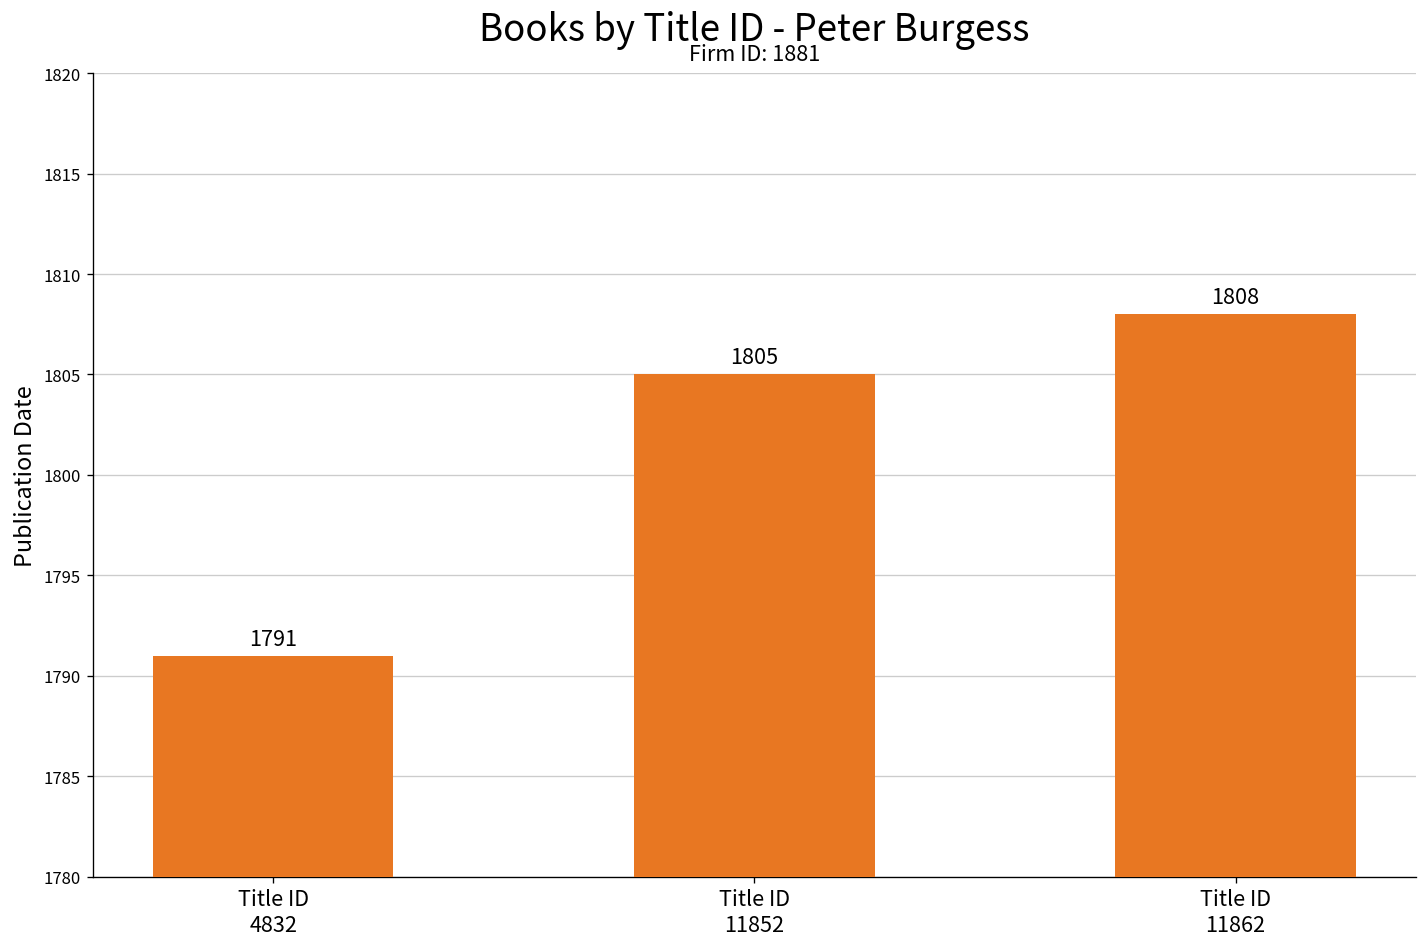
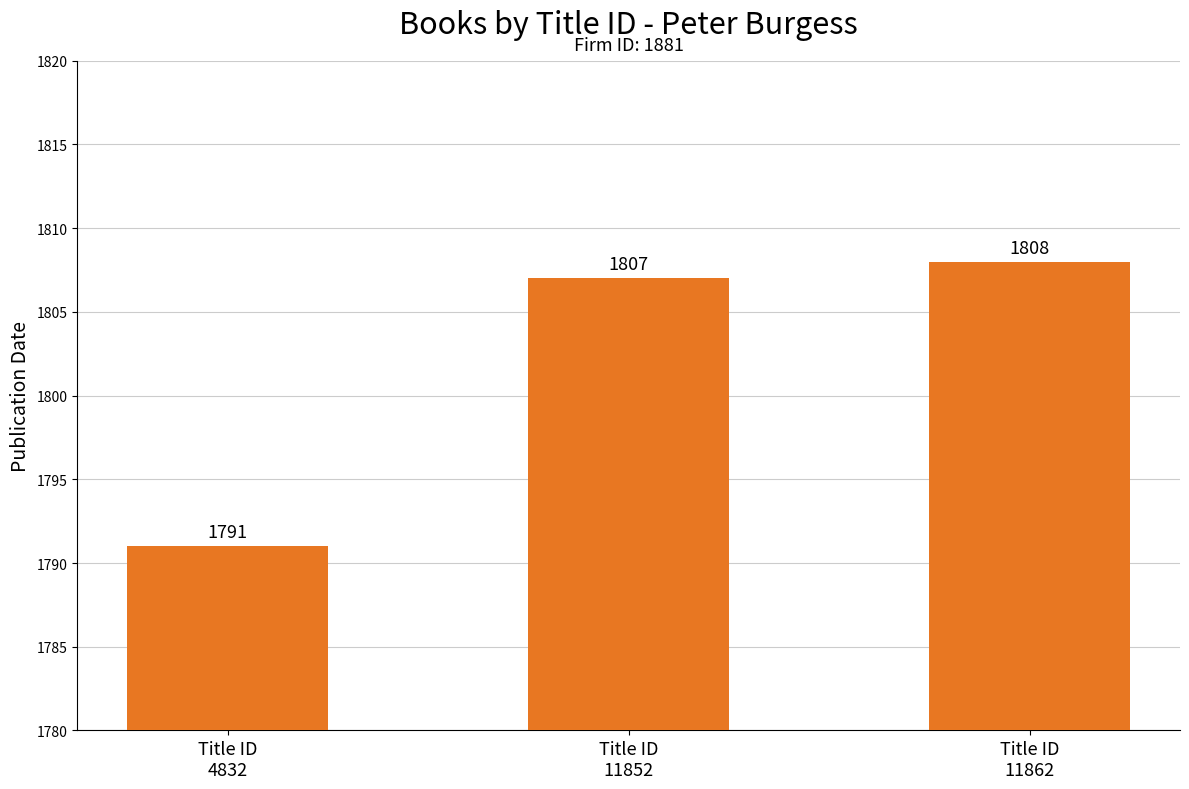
  {
    "Title ID 4832": 1791,
-   "Title ID 11852": 1805,
+   "Title ID 11852": 1807,
    "Title ID 11862": 1808
  }
